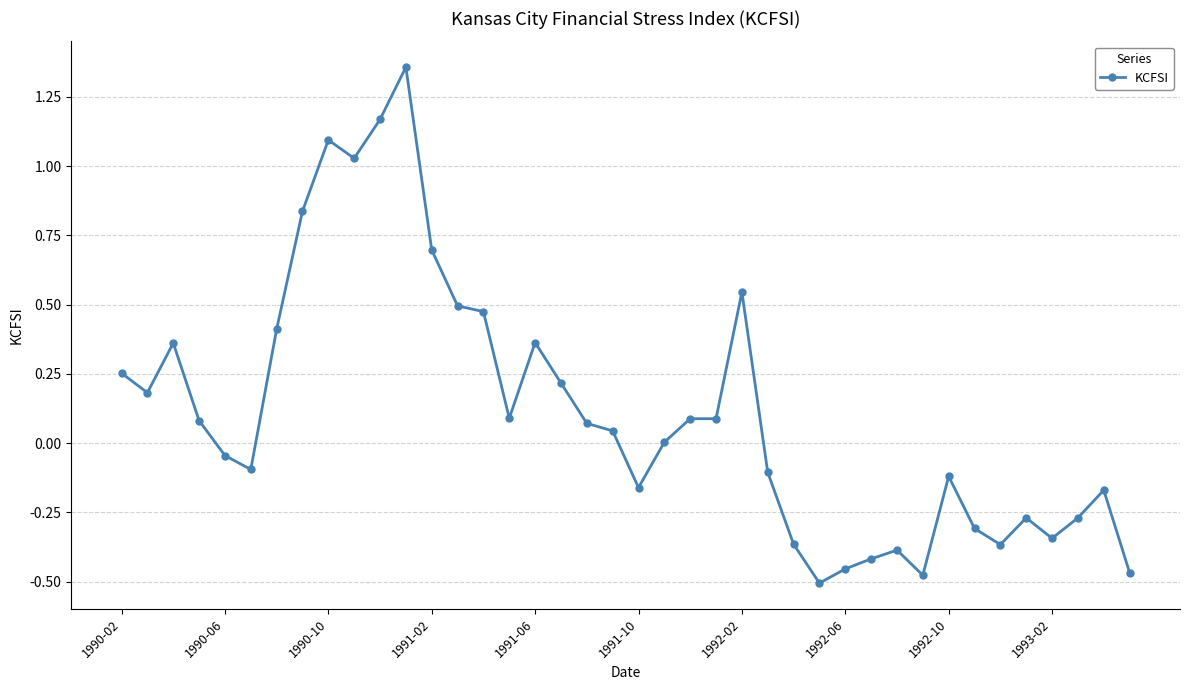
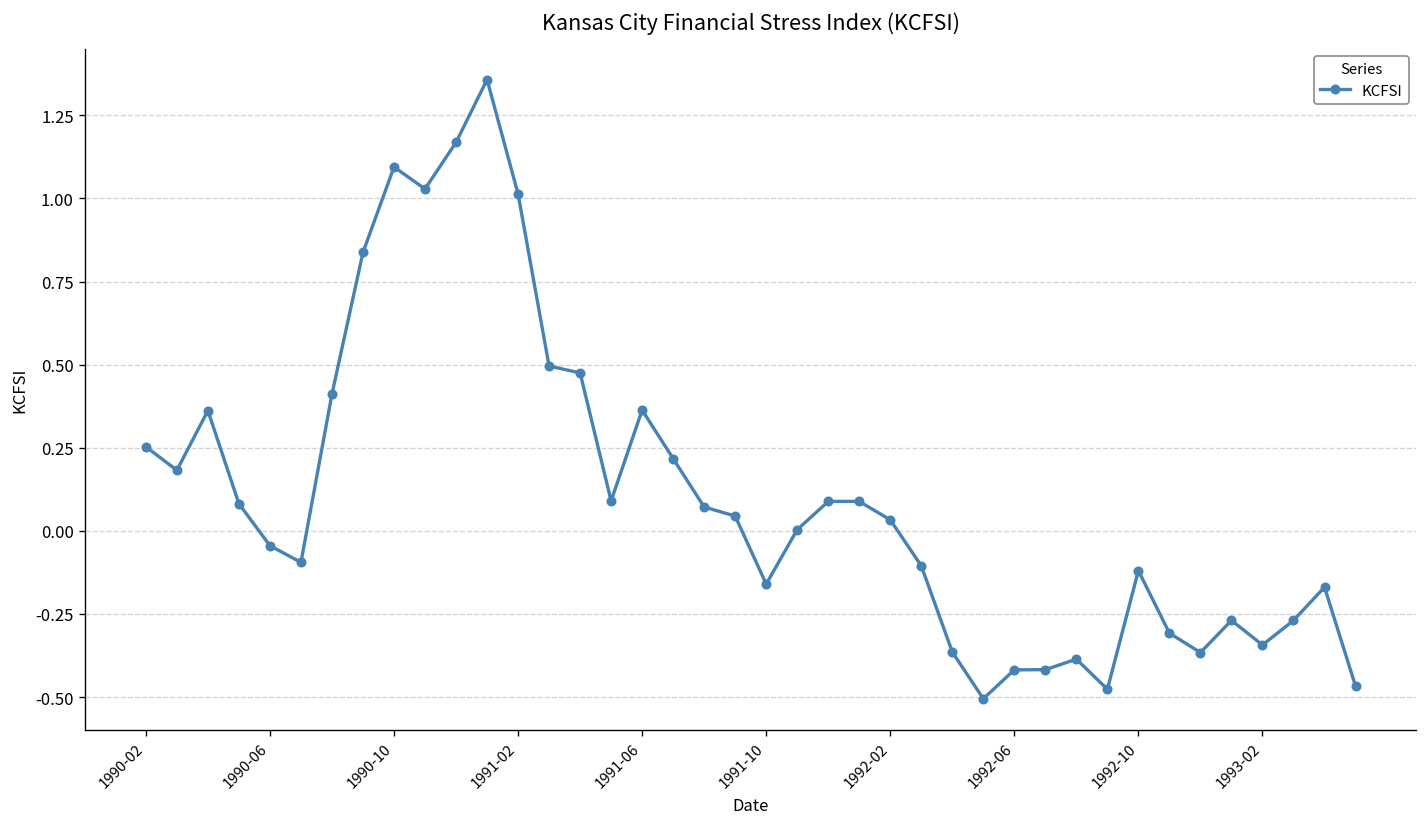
  {
    "1990-02": 0.25,
    "1990-06": -0.04,
    "1990-10": 1.09,
-   "1991-02": 0.70,
+   "1991-02": 1.01,
    "1991-06": 0.36,
    "1991-10": -0.16,
-   "1992-02": 0.55,
-   "1992-06": -0.45,
+   "1992-02": 0.03,
+   "1992-06": -0.42,
    "1992-10": -0.12,
    "1993-02": -0.34
  }
